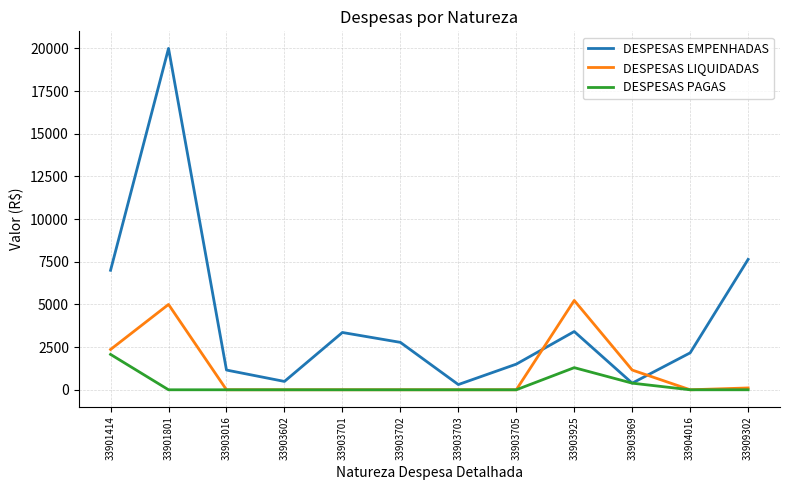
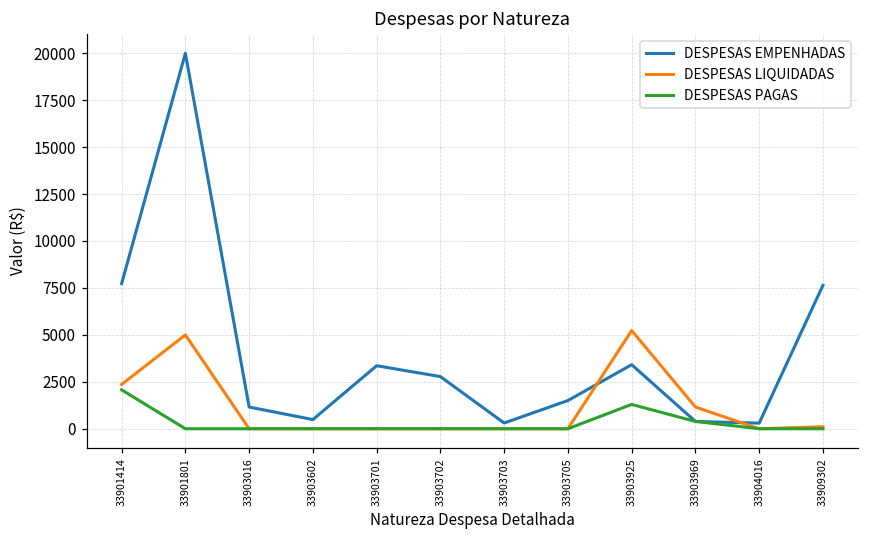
  {
    "DESPESAS EMPENHADAS": {
-     "33901414": 7000,
+     "33901414": 7700,
      "33901801": 20000,
      "33903016": 1200,
      "33903602": 500,
      "33903701": 3400,
      "33903702": 2800,
      "33903703": 300,
      "33903705": 1500,
      "33903925": 3400,
-     "33904016": 2200,
+     "33904016": 300,
      "33909302": 7600
    },
    "DESPESAS LIQUIDADAS": {
      "33901414": 2400,
      "33901801": 5000,
      "33903925": 5200,
      "33903969": 1200
    },
    "DESPESAS PAGAS": {
      "33901414": 2100,
      "33901801": 0,
      "33903925": 1300
    }
  }
